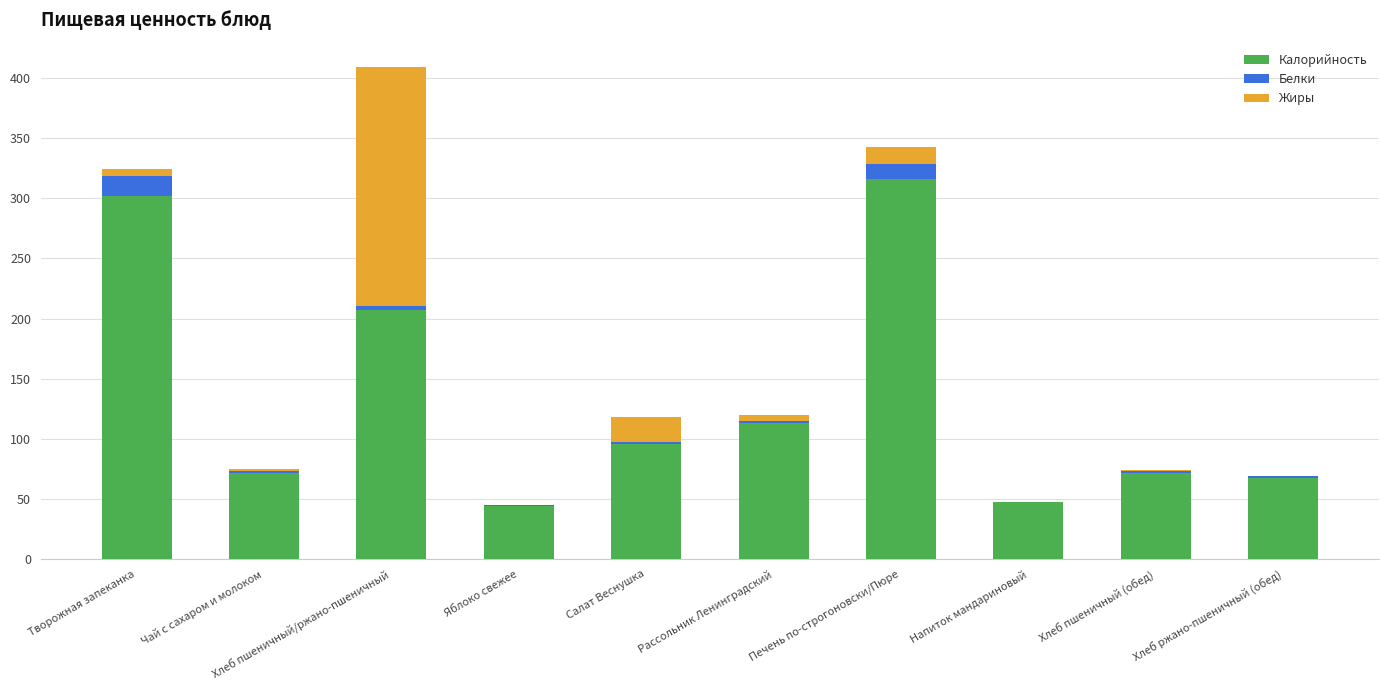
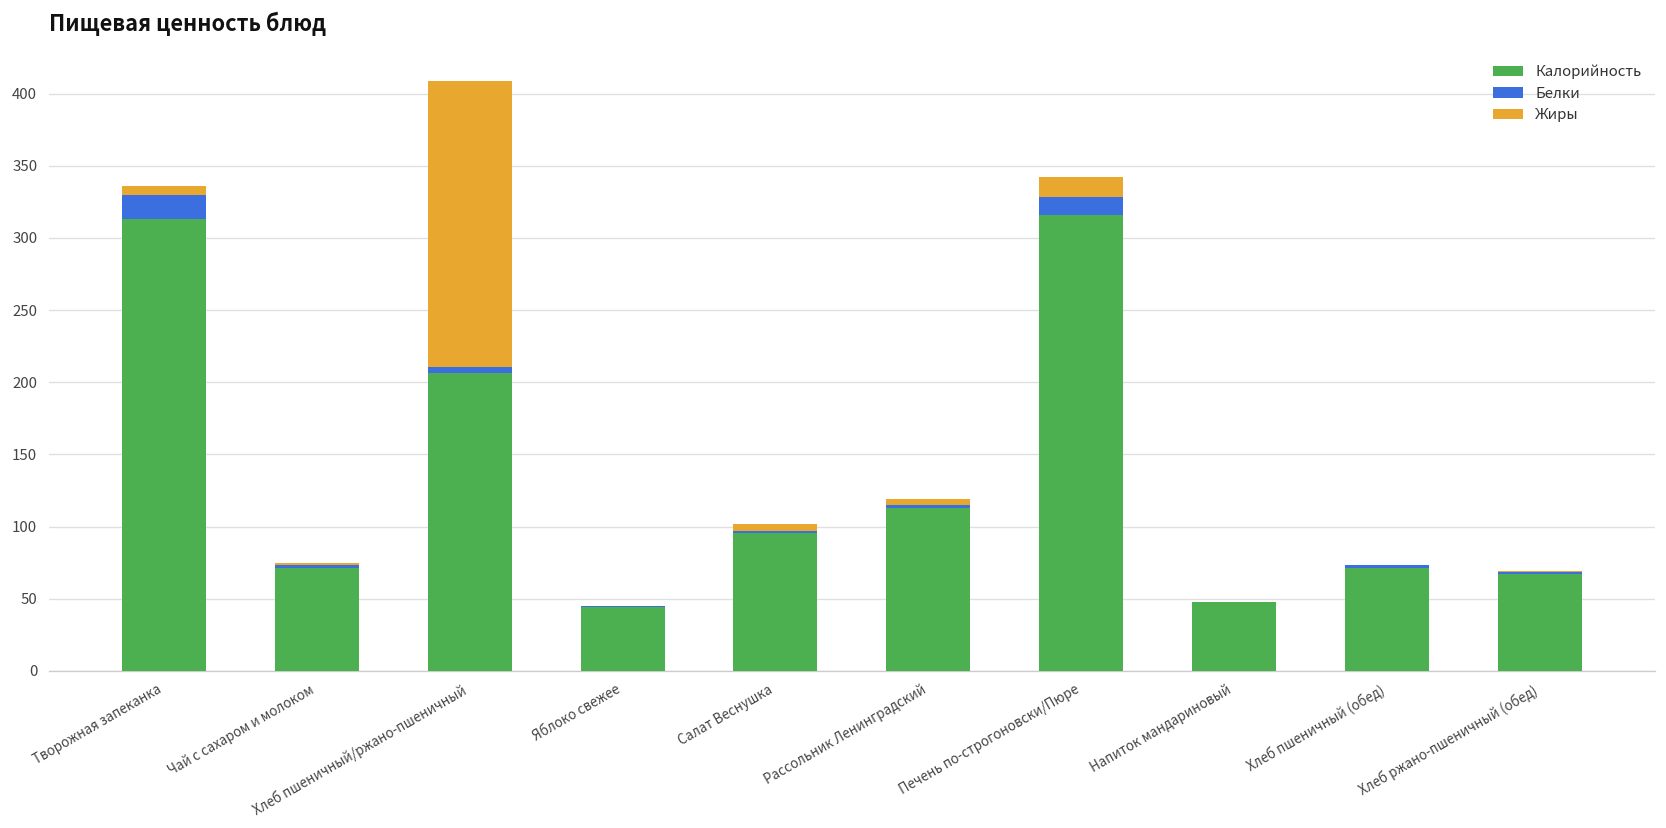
  {
    "Калорийность": {
-     "Творожная запеканка": 302,
+     "Творожная запеканка": 313,
      "Чай с сахаром и молоком": 71,
      "Хлеб пшеничный/ржано-пшеничный": 207,
      "Яблоко свежее": 44,
      "Салат Веснушка": 95,
      "Рассольник Ленинградский": 113,
      "Печень по-строгоновски/Пюре": 316,
      "Напиток мандариновый": 48,
      "Хлеб пшеничный (обед)": 71,
      "Хлеб ржано-пшеничный (обед)": 67
    },
    "Белки": {
      "Творожная запеканка": 16,
      "Хлеб пшеничный/ржано-пшеничный": 4,
      "Печень по-строгоновски/Пюре": 13,
      "Хлеб пшеничный (обед)": 2
    },
    "Жиры": {
      "Творожная запеканка": 6,
      "Хлеб пшеничный/ржано-пшеничный": 199,
-     "Салат Веснушка": 21,
+     "Салат Веснушка": 5,
      "Рассольник Ленинградский": 5,
      "Печень по-строгоновски/Пюре": 14
    }
  }
